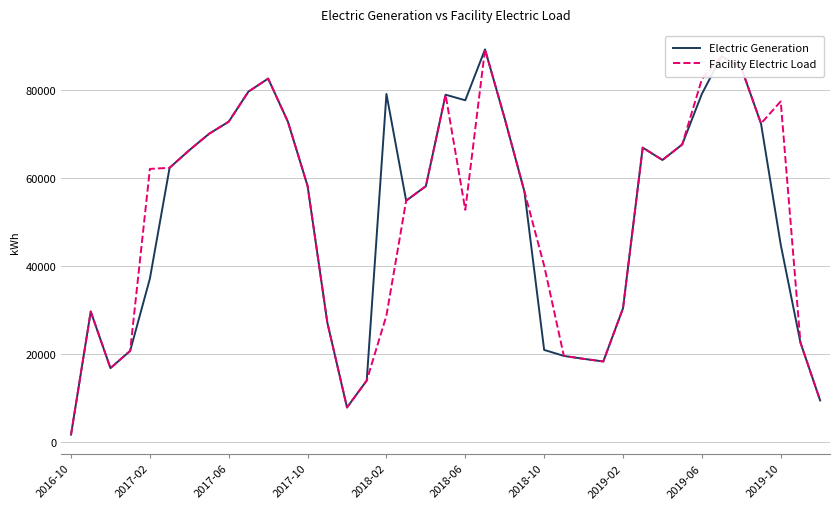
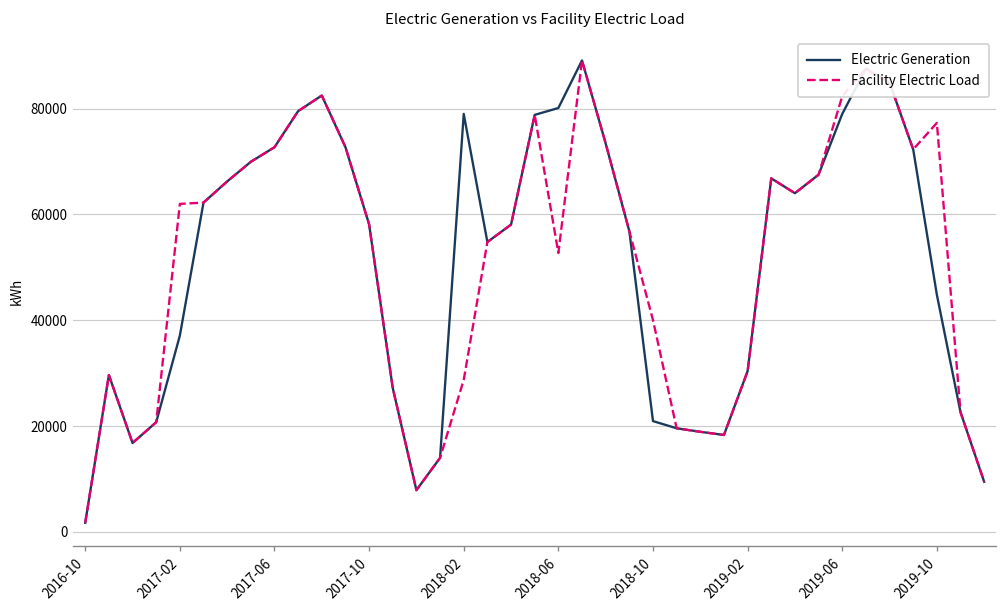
  {
    "Electric Generation": {
      "2017-02": 37000,
      "2018-02": 79000,
-     "2018-06": 78000,
+     "2018-06": 80000,
      "2018-10": 21000,
      "2019-06": 79000,
      "2019-10": 45000
    },
    "Facility Electric Load": {
      "2017-02": 62000,
      "2018-02": 29000,
      "2018-06": 53000,
      "2018-10": 40000,
      "2019-06": 82000,
      "2019-10": 77000
    }
  }
